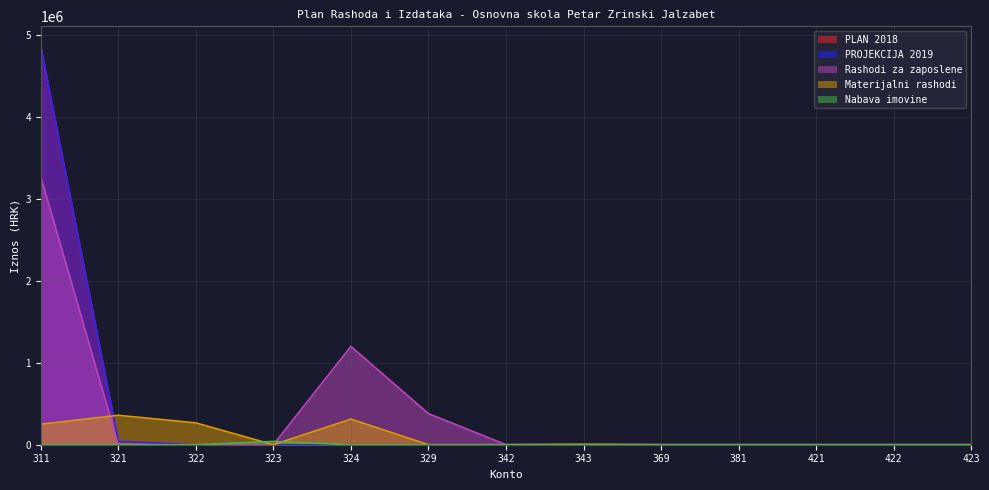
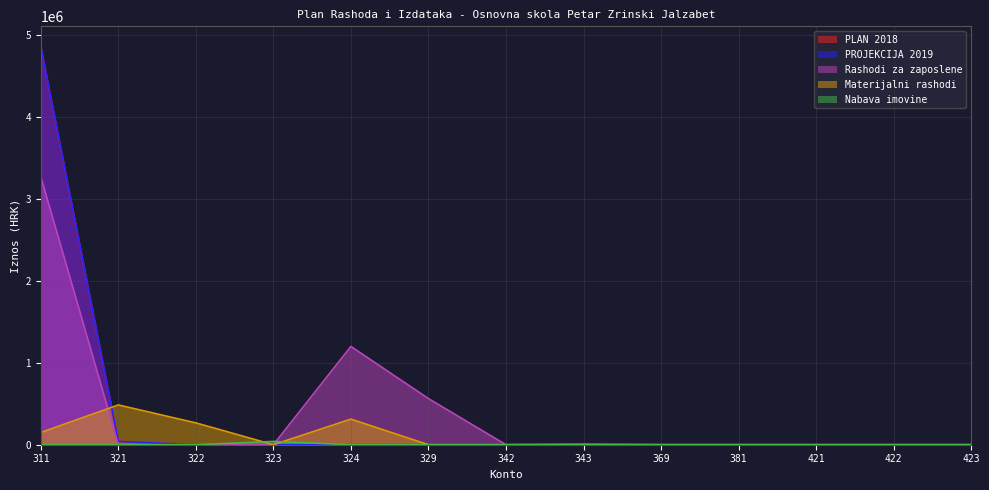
  {
    "PROJEKCIJA 2019": {
      "311": 4900000,
      "321": 0
    },
    "Rashodi za zaposlene": {
      "311": 3300000,
      "324": 1200000,
-     "329": 400000
+     "329": 600000
    },
    "Materijalni rashodi": {
-     "311": 200000,
-     "321": 400000,
+     "311": 100000,
+     "321": 500000,
      "322": 300000,
      "324": 300000
    },
    "Nabava imovine": {
      "311": 0,
      "323": 0
    }
  }
